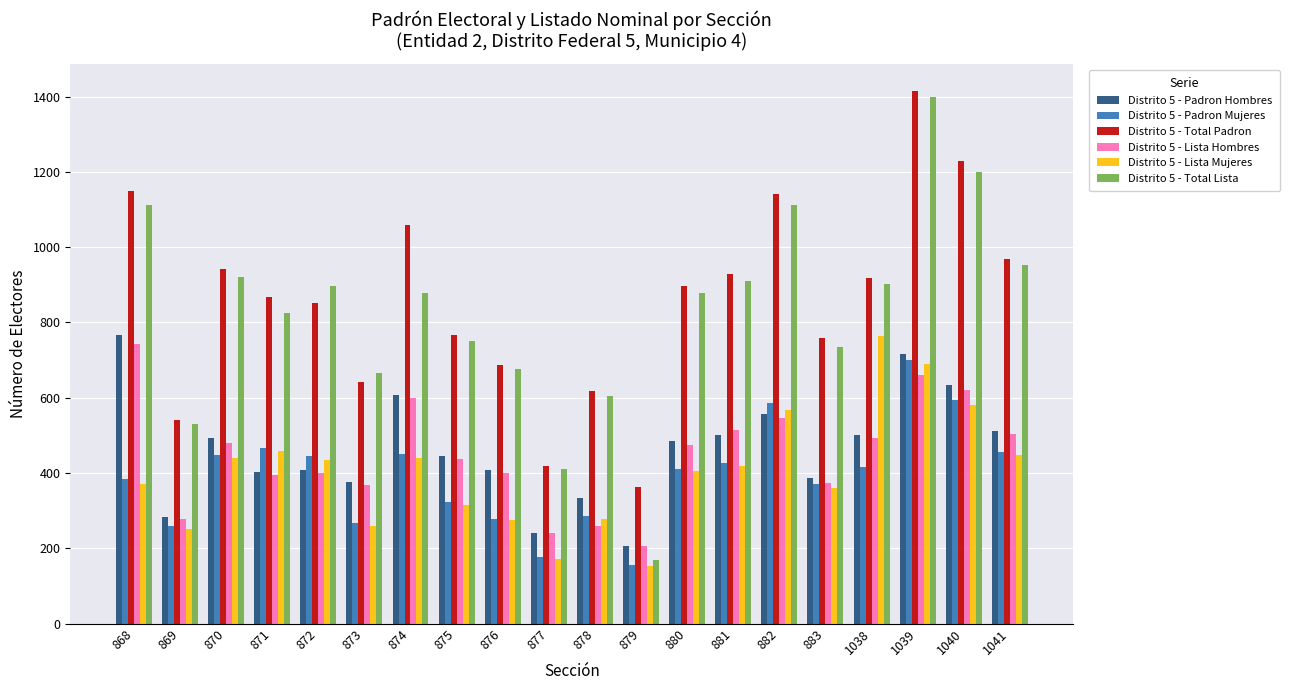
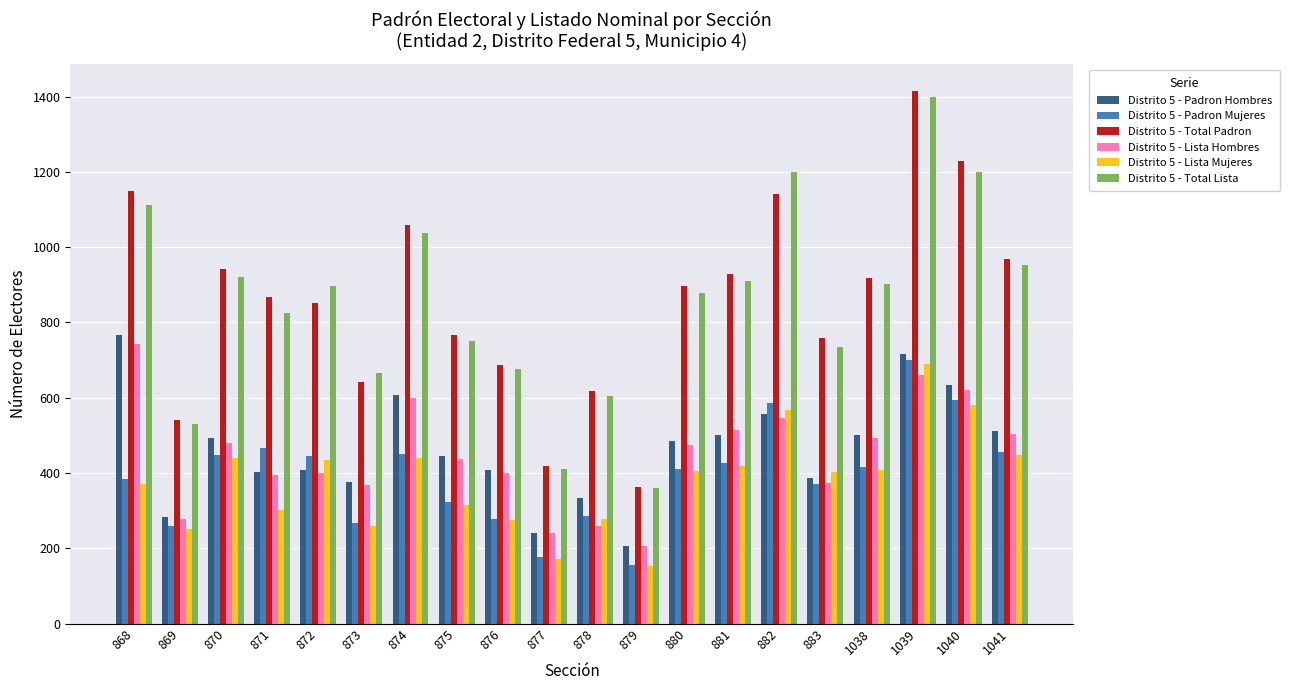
  {
    "Distrito 5 - Padron Hombres": {
      "868": 770,
      "869": 280,
      "870": 490,
      "871": 400,
      "872": 410,
      "873": 380,
      "874": 610,
      "875": 450,
      "876": 410,
      "877": 240,
      "878": 330,
      "879": 210,
      "880": 490,
      "881": 500,
      "882": 560,
      "883": 390,
      "1038": 500,
      "1039": 720,
      "1040": 640,
      "1041": 510
    },
    "Distrito 5 - Padron Mujeres": {
      "868": 380,
      "869": 260,
      "870": 450,
      "871": 470,
      "872": 450,
      "873": 270,
      "874": 450,
      "875": 320,
      "876": 280,
      "877": 180,
      "878": 290,
      "879": 160,
      "880": 410,
      "881": 430,
      "882": 590,
      "883": 370,
      "1038": 420,
      "1039": 700,
      "1040": 600,
      "1041": 460
    },
    "Distrito 5 - Total Padron": {
      "868": 1150,
      "869": 540,
      "870": 940,
      "871": 870,
      "872": 850,
      "873": 640,
      "874": 1060,
      "875": 770,
      "876": 690,
      "877": 420,
      "878": 620,
      "879": 360,
      "880": 900,
      "881": 930,
      "882": 1140,
      "883": 760,
      "1038": 920,
      "1039": 1420,
      "1040": 1230,
      "1041": 970
    },
    "Distrito 5 - Lista Hombres": {
      "868": 740,
      "869": 280,
      "870": 480,
      "871": 400,
      "872": 400,
      "873": 370,
      "874": 600,
      "875": 440,
      "876": 400,
      "877": 240,
      "878": 260,
      "879": 210,
      "880": 470,
      "881": 510,
      "882": 550,
      "883": 370,
      "1038": 490,
      "1039": 660,
      "1040": 620,
      "1041": 500
    },
    "Distrito 5 - Lista Mujeres": {
      "868": 370,
      "869": 250,
      "870": 440,
-     "871": 460,
+     "871": 300,
      "872": 440,
      "873": 260,
      "874": 440,
      "875": 310,
      "876": 280,
      "877": 170,
      "878": 280,
      "879": 150,
      "880": 410,
      "881": 420,
      "882": 570,
-     "883": 360,
-     "1038": 760,
+     "883": 400,
+     "1038": 410,
      "1039": 690,
      "1040": 580,
      "1041": 450
    },
    "Distrito 5 - Total Lista": {
      "868": 1110,
      "869": 530,
      "870": 920,
      "871": 820,
      "872": 900,
      "873": 670,
-     "874": 880,
+     "874": 1040,
      "875": 750,
      "876": 680,
      "877": 410,
      "878": 610,
-     "879": 170,
+     "879": 360,
      "880": 880,
      "881": 910,
-     "882": 1110,
+     "882": 1200,
      "883": 740,
      "1038": 900,
      "1039": 1400,
      "1040": 1200,
      "1041": 950
    }
  }
